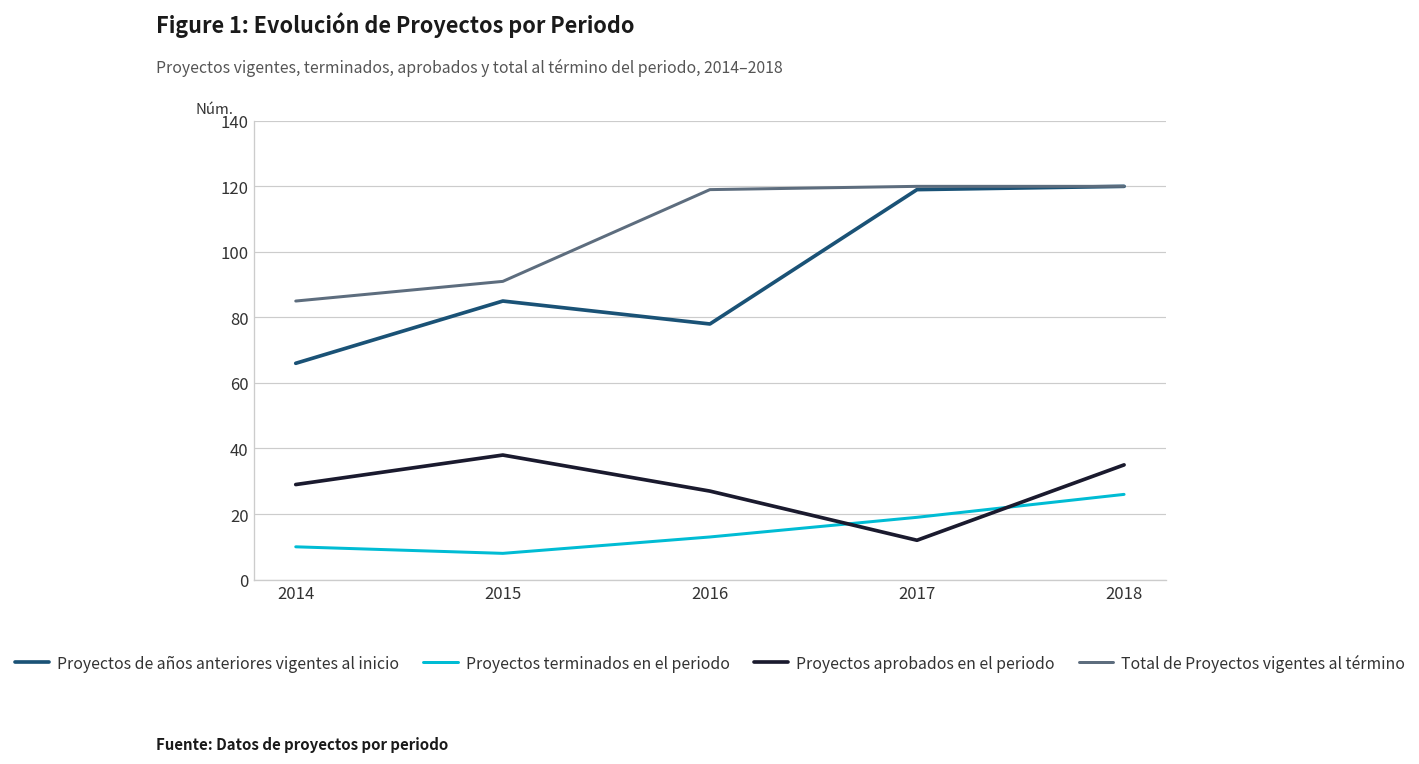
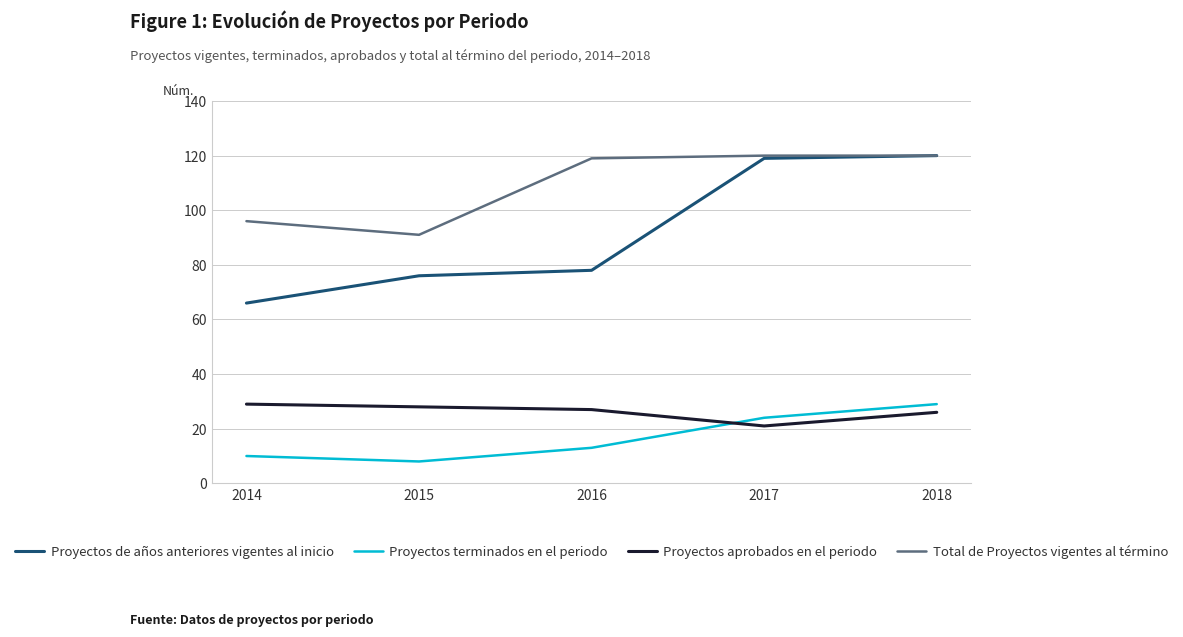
  {
    "Proyectos de años anteriores vigentes al inicio": {
      "2014": 66,
-     "2015": 85,
+     "2015": 76,
      "2016": 78,
      "2017": 119
    },
    "Proyectos terminados en el periodo": {
      "2014": 10,
      "2015": 8,
      "2016": 13,
-     "2017": 19,
-     "2018": 26
+     "2017": 24,
+     "2018": 29
    },
    "Proyectos aprobados en el periodo": {
      "2014": 29,
-     "2015": 38,
+     "2015": 28,
      "2016": 27,
-     "2017": 12,
-     "2018": 35
+     "2017": 21,
+     "2018": 26
    },
    "Total de Proyectos vigentes al término": {
-     "2014": 85,
+     "2014": 96,
      "2015": 91,
      "2016": 119,
      "2017": 120
    }
  }
